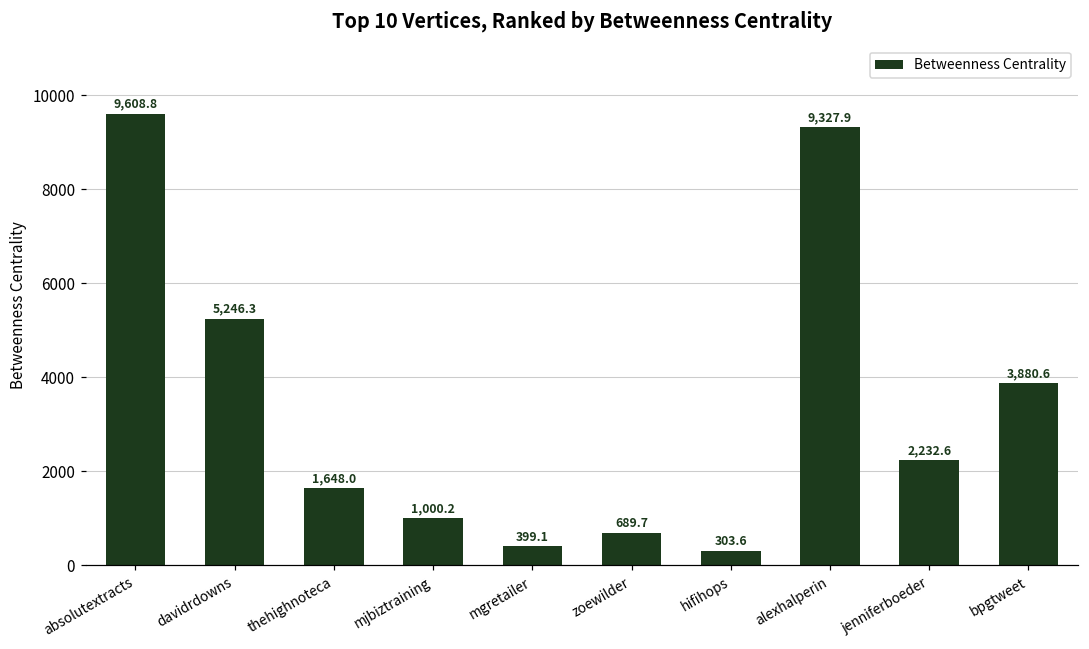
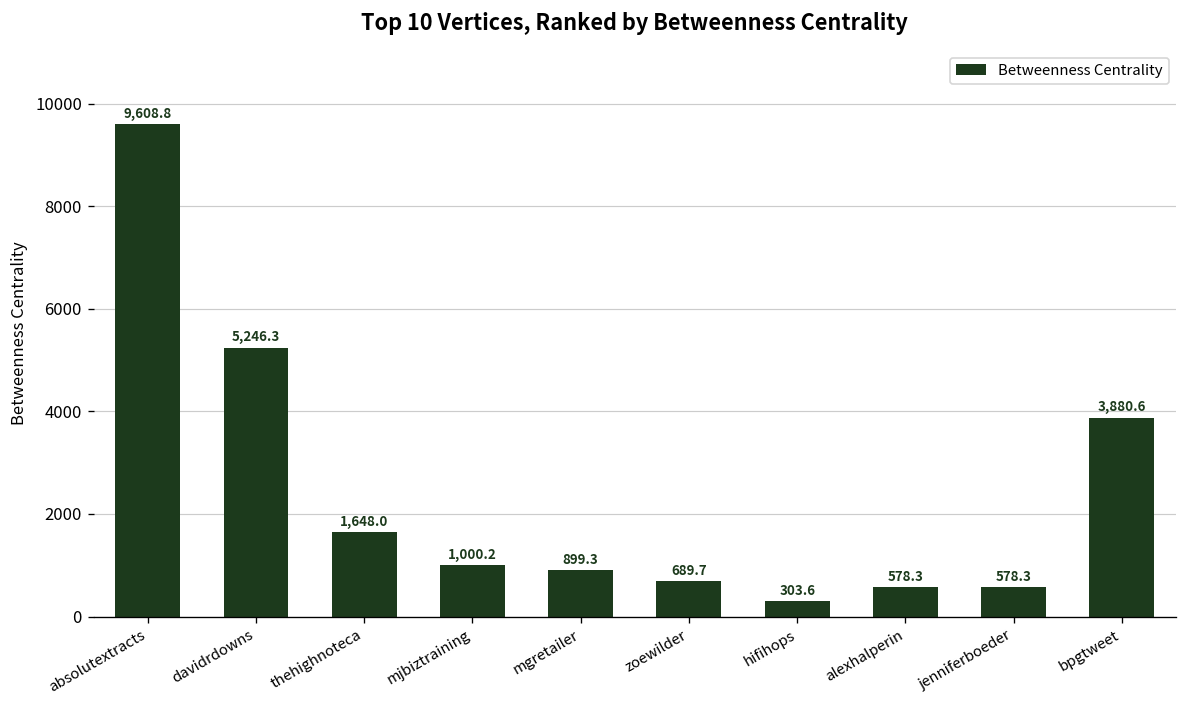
  {
    "absolutextracts": "9,608.8",
    "davidrdowns": "5,246.3",
    "thehighnoteca": "1,648.0",
    "mjbiztraining": "1,000.2",
-   "mgretailer": "399.1",
+   "mgretailer": "899.3",
    "zoewilder": "689.7",
    "hifihops": "303.6",
-   "alexhalperin": "9,327.9",
-   "jenniferboeder": "2,232.6",
+   "alexhalperin": "578.3",
+   "jenniferboeder": "578.3",
    "bpgtweet": "3,880.6"
  }
